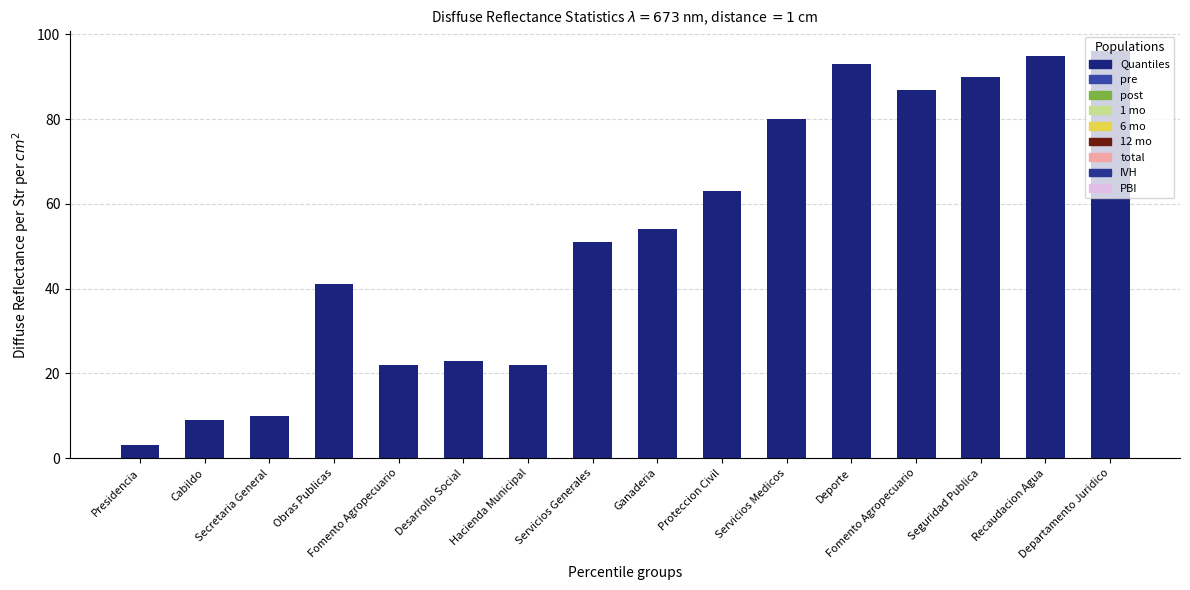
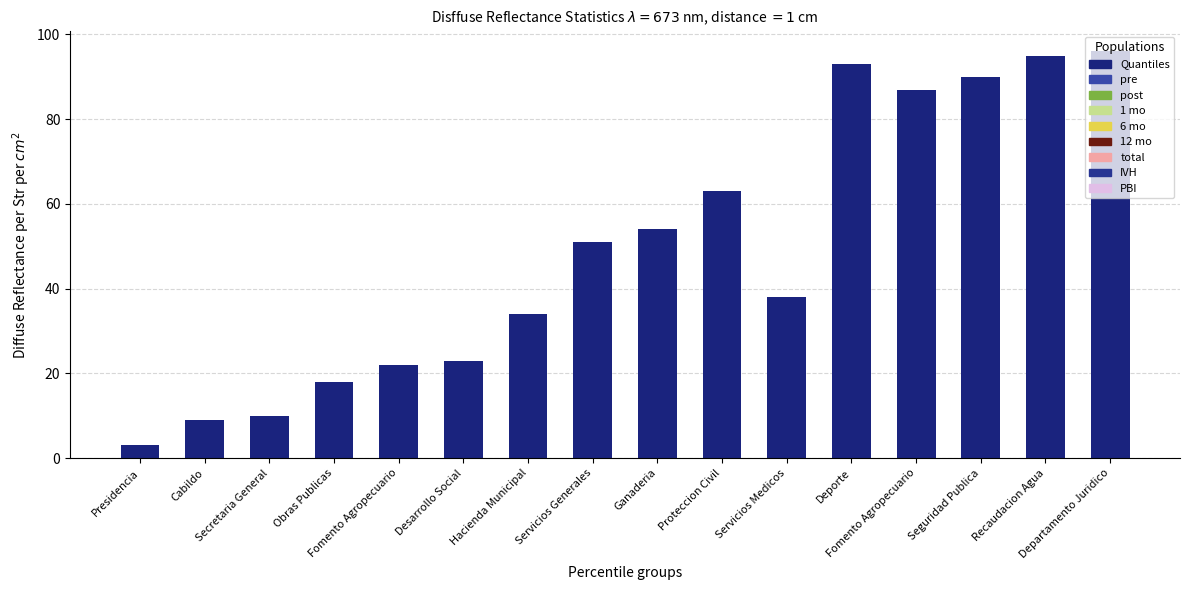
  {
    "Presidencia": 3,
    "Cabildo": 9,
    "Secretaria General": 10,
-   "Obras Publicas": 41,
+   "Obras Publicas": 18,
    "Desarrollo Social": 23,
-   "Hacienda Municipal": 22,
+   "Hacienda Municipal": 34,
    "Servicios Generales": 51,
    "Ganaderia": 54,
    "Proteccion Civil": 63,
-   "Servicios Medicos": 80,
+   "Servicios Medicos": 38,
    "Deporte": 93,
    "Seguridad Publica": 90,
    "Recaudacion Agua": 95
  }
